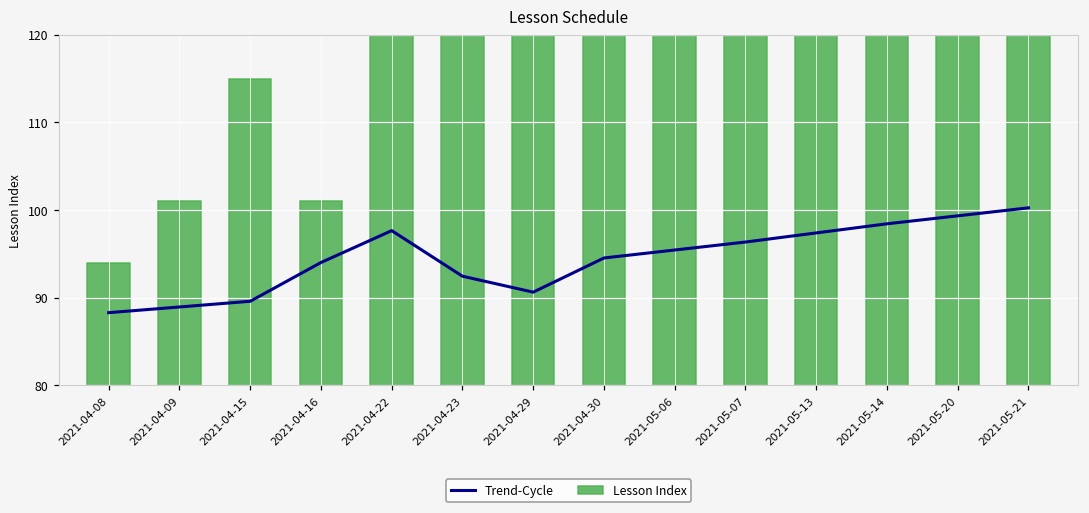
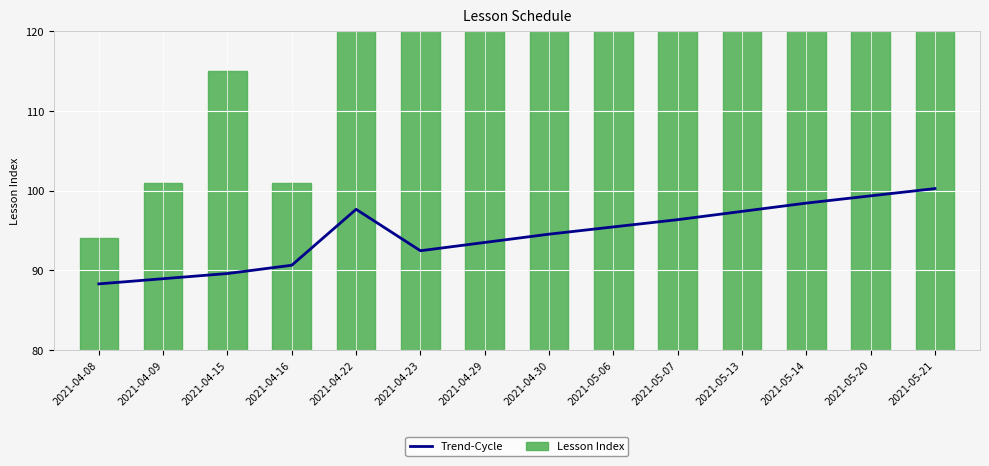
  {
    "Trend-Cycle": {
      "2021-04-08": 88,
      "2021-04-09": 89,
      "2021-04-15": 90,
-     "2021-04-16": 94,
+     "2021-04-16": 91,
      "2021-04-22": 98,
      "2021-04-23": 92,
-     "2021-04-29": 91,
+     "2021-04-29": 94,
      "2021-04-30": 95,
      "2021-05-06": 95,
      "2021-05-07": 96,
      "2021-05-13": 97,
      "2021-05-14": 98,
      "2021-05-20": 99,
      "2021-05-21": 100
    },
    "Lesson Index": {
      "2021-04-08": 94,
      "2021-04-09": 101,
      "2021-04-15": 115,
      "2021-04-16": 101
    }
  }
